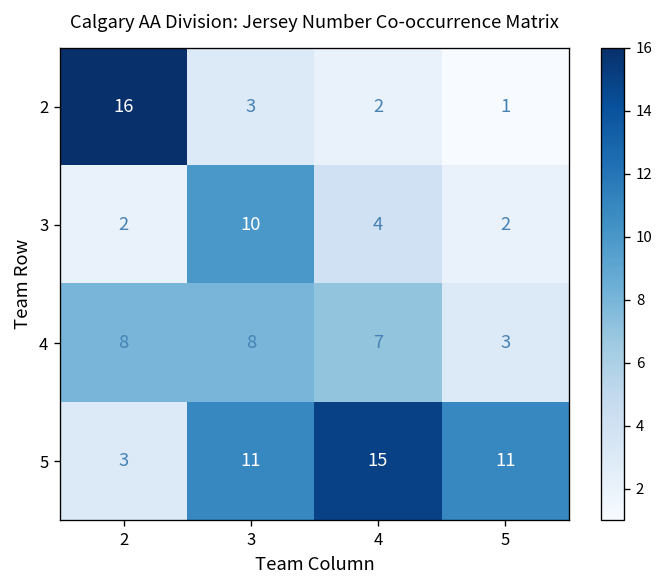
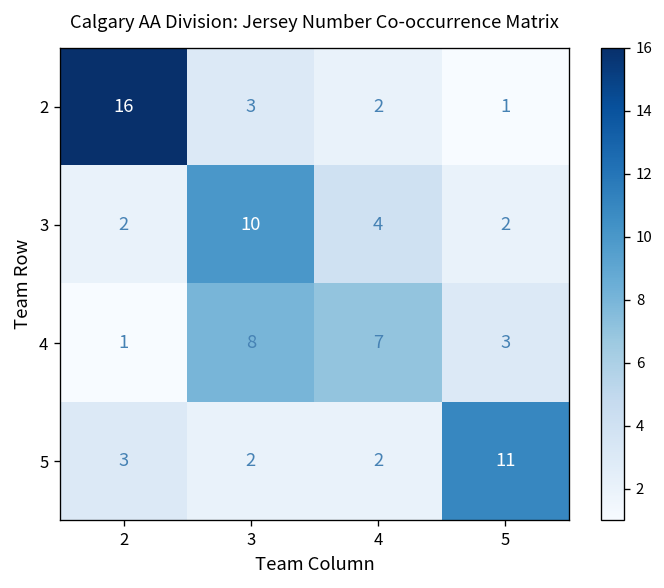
  {
    "2": {
      "2": 16,
      "3": 3,
      "4": 2,
      "5": 1
    },
    "3": {
      "2": 2,
      "3": 10,
      "4": 4,
      "5": 2
    },
    "4": {
-     "2": 8,
+     "2": 1,
      "3": 8,
      "4": 7,
      "5": 3
    },
    "5": {
      "2": 3,
-     "3": 11,
-     "4": 15,
+     "3": 2,
+     "4": 2,
      "5": 11
    }
  }
